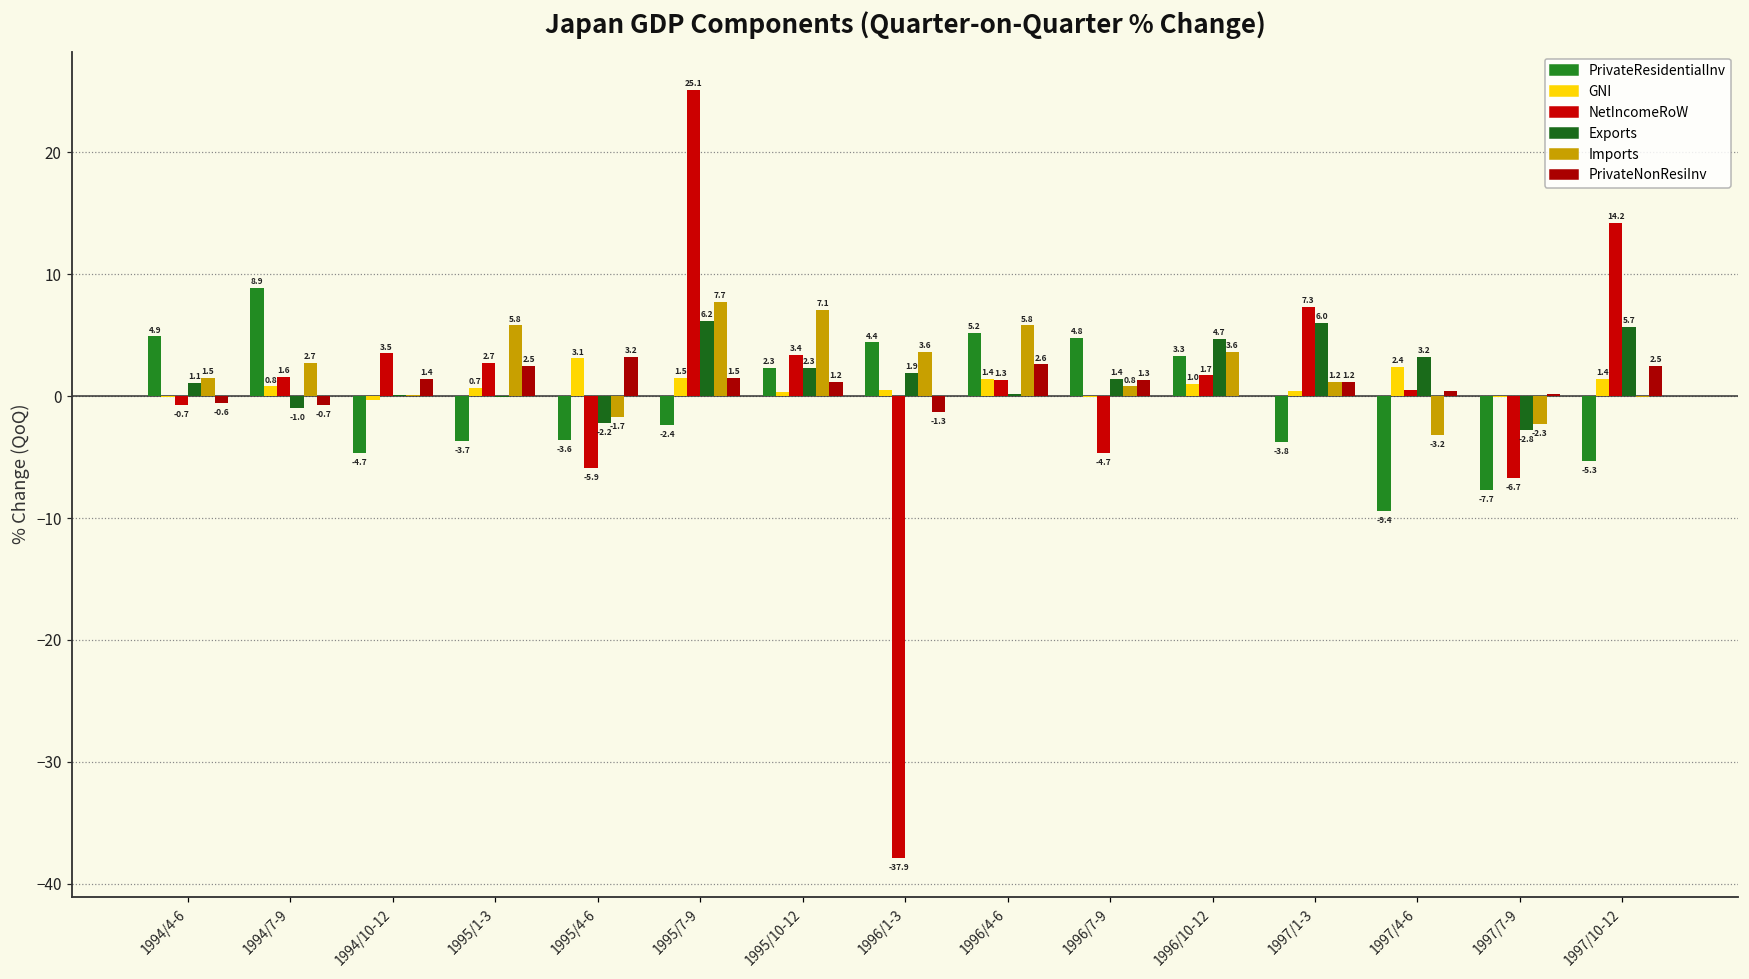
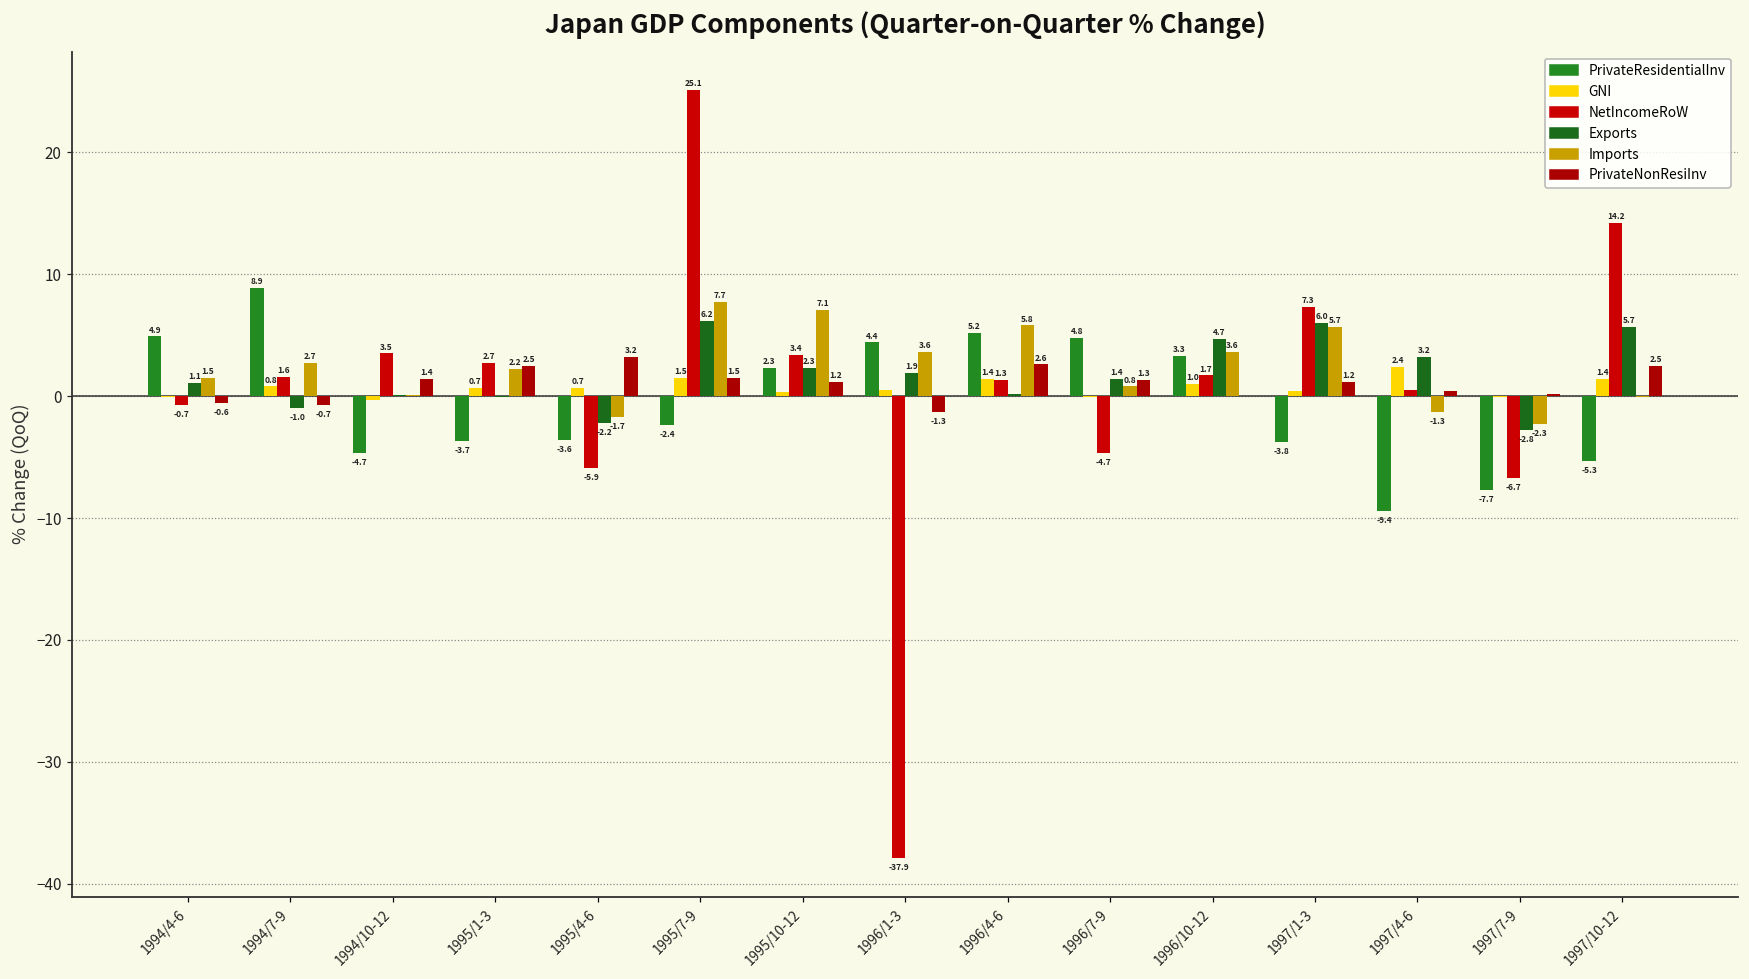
  {
    "GNI": {
      "1994/7-9": 0.8,
      "1995/1-3": 0.7,
-     "1995/4-6": 3.1,
+     "1995/4-6": 0.7,
      "1995/7-9": 1.5,
      "1996/4-6": 1.4,
      "1996/10-12": 1.0,
      "1997/4-6": 2.4,
      "1997/10-12": 1.4
    },
    "Imports": {
      "1994/4-6": 1.5,
      "1994/7-9": 2.7,
-     "1995/1-3": 5.8,
+     "1995/1-3": 2.2,
      "1995/4-6": -1.7,
      "1995/7-9": 7.7,
      "1995/10-12": 7.1,
      "1996/1-3": 3.6,
      "1996/4-6": 5.8,
      "1996/7-9": 0.8,
      "1996/10-12": 3.6,
-     "1997/1-3": 1.2,
-     "1997/4-6": -3.2,
+     "1997/1-3": 5.7,
+     "1997/4-6": -1.3,
      "1997/7-9": -2.3
    }
  }
